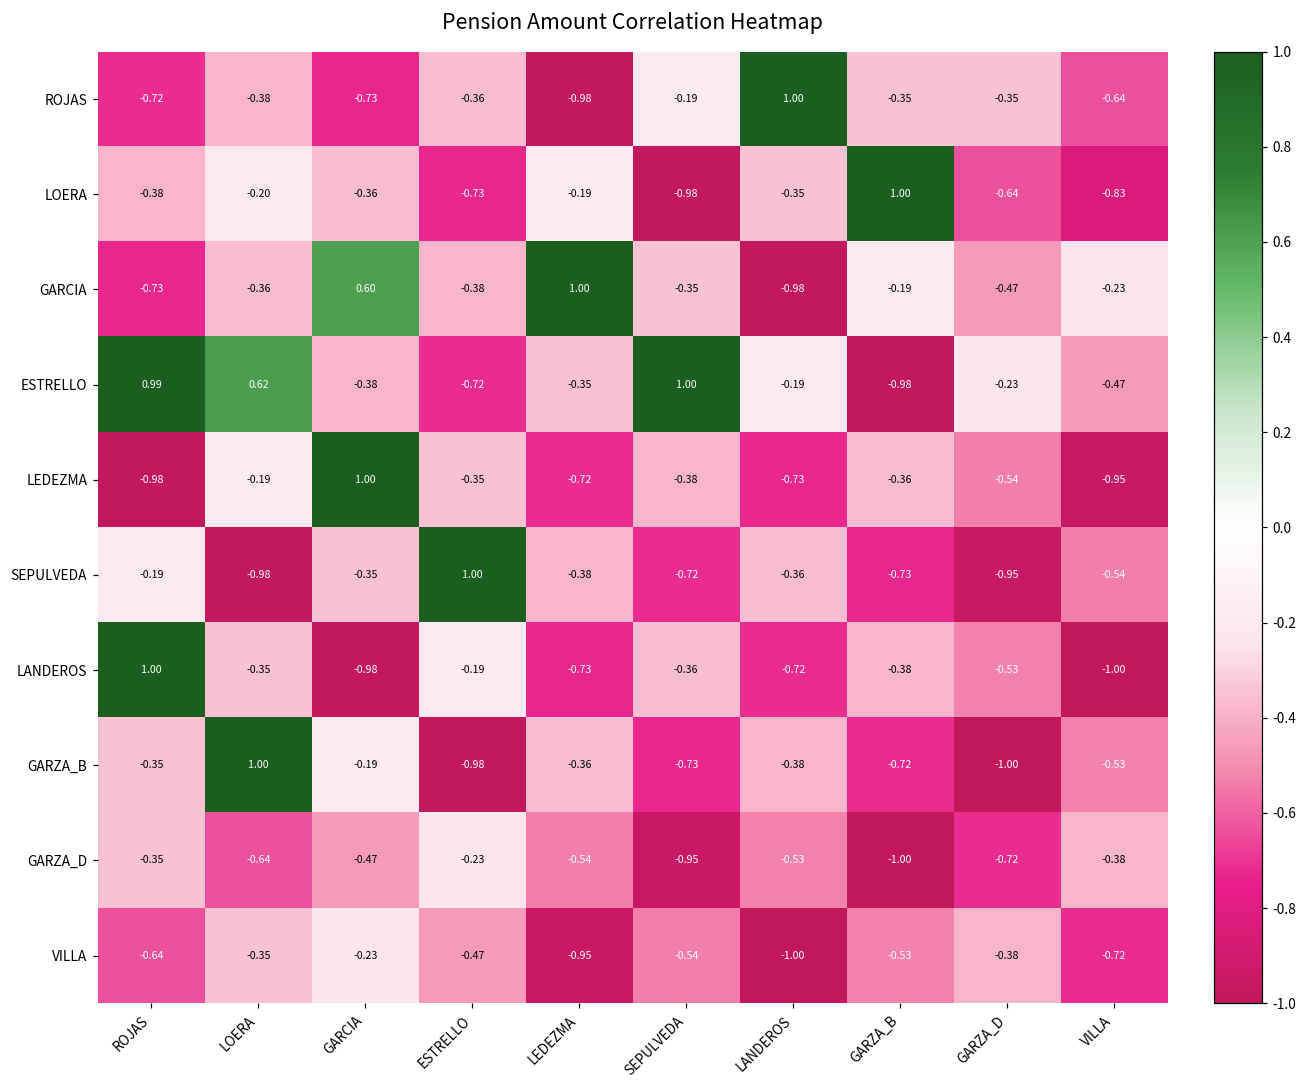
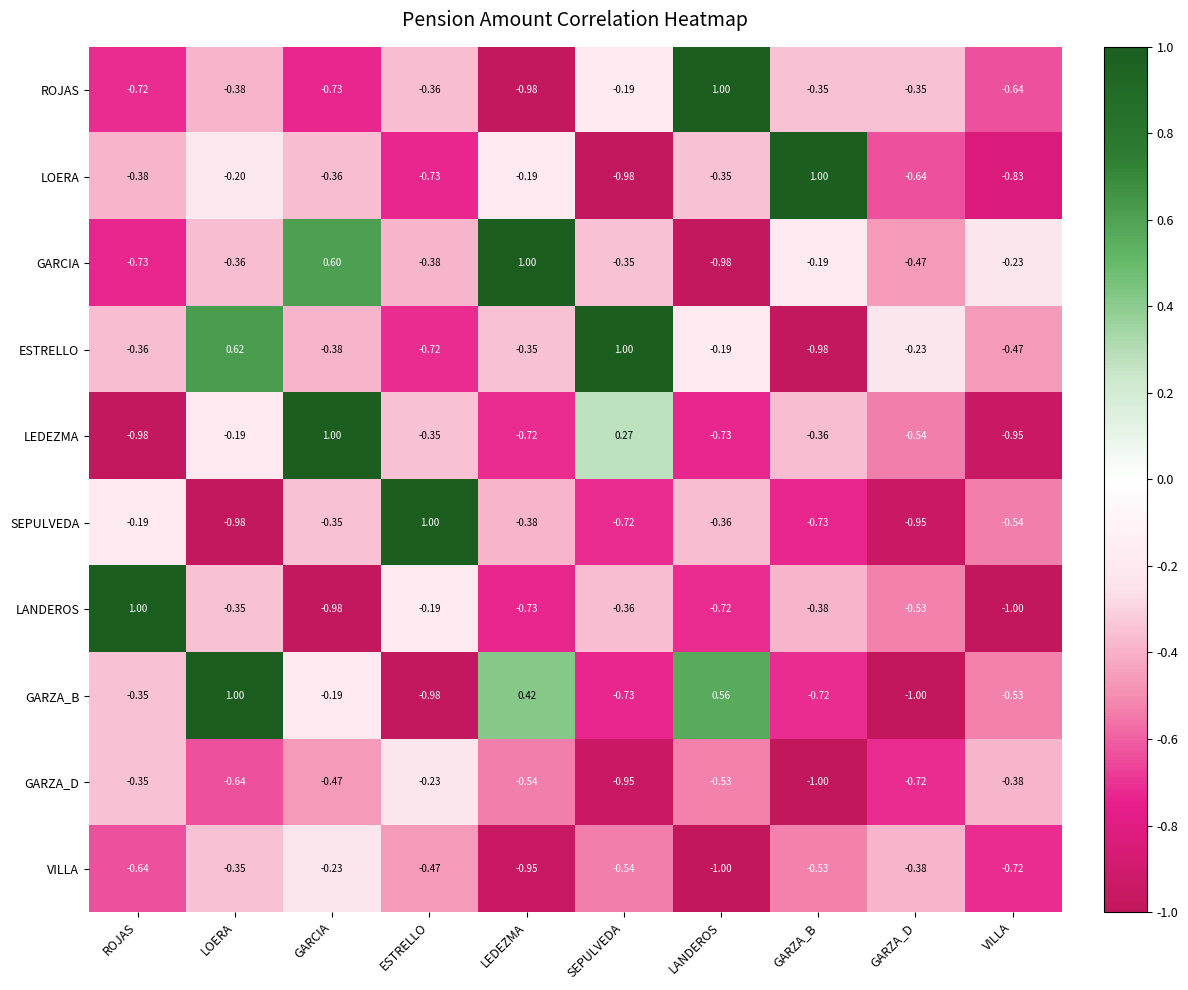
  {
    "ROJAS": {
      "ROJAS": -0.72,
      "LOERA": -0.38,
      "GARCIA": -0.73,
      "ESTRELLO": -0.36,
      "LEDEZMA": -0.98,
      "SEPULVEDA": -0.19,
      "LANDEROS": 1.00,
      "GARZA_B": -0.35,
      "GARZA_D": -0.35,
      "VILLA": -0.64
    },
    "LOERA": {
      "ROJAS": -0.38,
      "LOERA": -0.20,
      "GARCIA": -0.36,
      "ESTRELLO": -0.73,
      "LEDEZMA": -0.19,
      "SEPULVEDA": -0.98,
      "LANDEROS": -0.35,
      "GARZA_B": 1.00,
      "GARZA_D": -0.64,
      "VILLA": -0.83
    },
    "GARCIA": {
      "ROJAS": -0.73,
      "LOERA": -0.36,
      "GARCIA": 0.60,
      "ESTRELLO": -0.38,
      "LEDEZMA": 1.00,
      "SEPULVEDA": -0.35,
      "LANDEROS": -0.98,
      "GARZA_B": -0.19,
      "GARZA_D": -0.47,
      "VILLA": -0.23
    },
    "ESTRELLO": {
-     "ROJAS": 0.99,
+     "ROJAS": -0.36,
      "LOERA": 0.62,
      "GARCIA": -0.38,
      "ESTRELLO": -0.72,
      "LEDEZMA": -0.35,
      "SEPULVEDA": 1.00,
      "LANDEROS": -0.19,
      "GARZA_B": -0.98,
      "GARZA_D": -0.23,
      "VILLA": -0.47
    },
    "LEDEZMA": {
      "ROJAS": -0.98,
      "LOERA": -0.19,
      "GARCIA": 1.00,
      "ESTRELLO": -0.35,
      "LEDEZMA": -0.72,
-     "SEPULVEDA": -0.38,
+     "SEPULVEDA": 0.27,
      "LANDEROS": -0.73,
      "GARZA_B": -0.36,
      "GARZA_D": -0.54,
      "VILLA": -0.95
    },
    "SEPULVEDA": {
      "ROJAS": -0.19,
      "LOERA": -0.98,
      "GARCIA": -0.35,
      "ESTRELLO": 1.00,
      "LEDEZMA": -0.38,
      "SEPULVEDA": -0.72,
      "LANDEROS": -0.36,
      "GARZA_B": -0.73,
      "GARZA_D": -0.95,
      "VILLA": -0.54
    },
    "LANDEROS": {
      "ROJAS": 1.00,
      "LOERA": -0.35,
      "GARCIA": -0.98,
      "ESTRELLO": -0.19,
      "LEDEZMA": -0.73,
      "SEPULVEDA": -0.36,
      "LANDEROS": -0.72,
      "GARZA_B": -0.38,
      "GARZA_D": -0.53,
      "VILLA": -1.00
    },
    "GARZA_B": {
      "ROJAS": -0.35,
      "LOERA": 1.00,
      "GARCIA": -0.19,
      "ESTRELLO": -0.98,
-     "LEDEZMA": -0.36,
+     "LEDEZMA": 0.42,
      "SEPULVEDA": -0.73,
-     "LANDEROS": -0.38,
+     "LANDEROS": 0.56,
      "GARZA_B": -0.72,
      "GARZA_D": -1.00,
      "VILLA": -0.53
    },
    "GARZA_D": {
      "ROJAS": -0.35,
      "LOERA": -0.64,
      "GARCIA": -0.47,
      "ESTRELLO": -0.23,
      "LEDEZMA": -0.54,
      "SEPULVEDA": -0.95,
      "LANDEROS": -0.53,
      "GARZA_B": -1.00,
      "GARZA_D": -0.72,
      "VILLA": -0.38
    },
    "VILLA": {
      "ROJAS": -0.64,
      "LOERA": -0.35,
      "GARCIA": -0.23,
      "ESTRELLO": -0.47,
      "LEDEZMA": -0.95,
      "SEPULVEDA": -0.54,
      "LANDEROS": -1.00,
      "GARZA_B": -0.53,
      "GARZA_D": -0.38,
      "VILLA": -0.72
    }
  }
